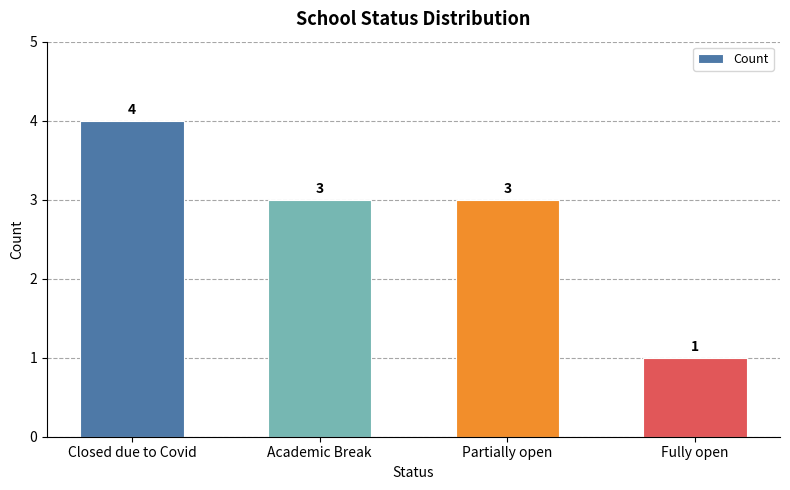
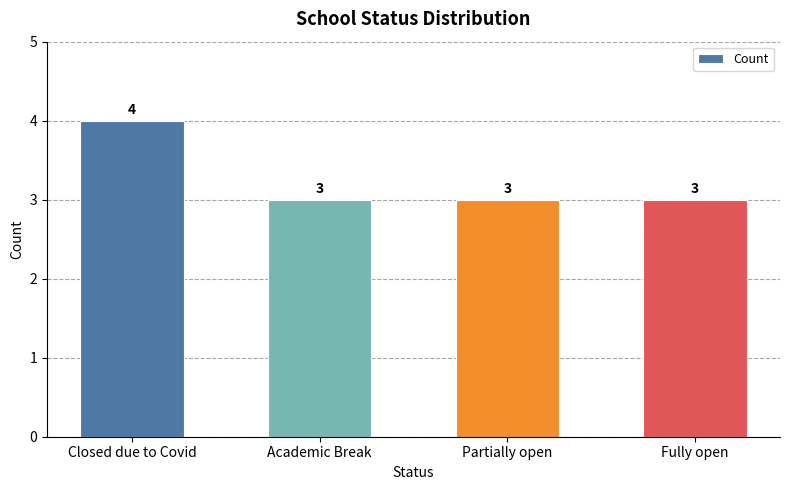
  {
    "Closed due to Covid": 4,
    "Academic Break": 3,
    "Partially open": 3,
-   "Fully open": 1
+   "Fully open": 3
  }
